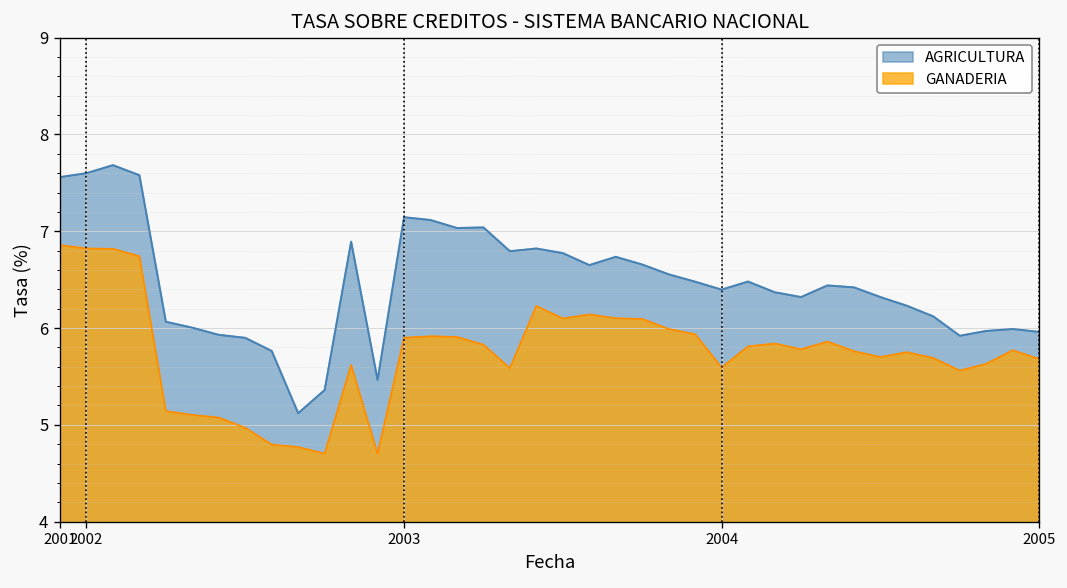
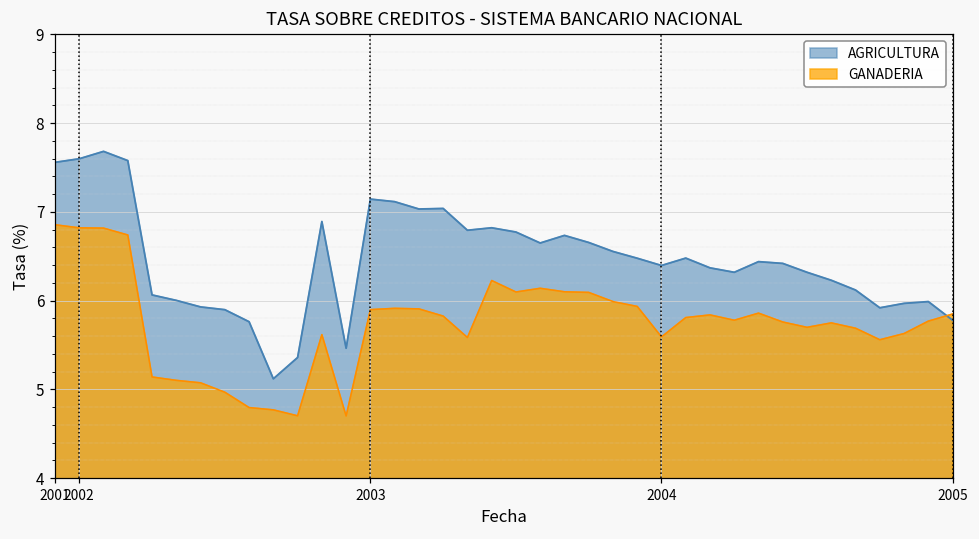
  {
    "AGRICULTURA": {
      "2003": 7.1,
      "2004": 6.4,
-     "2005": 6.0
+     "2005": 5.8
    },
    "GANADERIA": {
      "2003": 5.9,
      "2004": 5.6,
-     "2005": 5.7
+     "2005": 5.9
    }
  }
